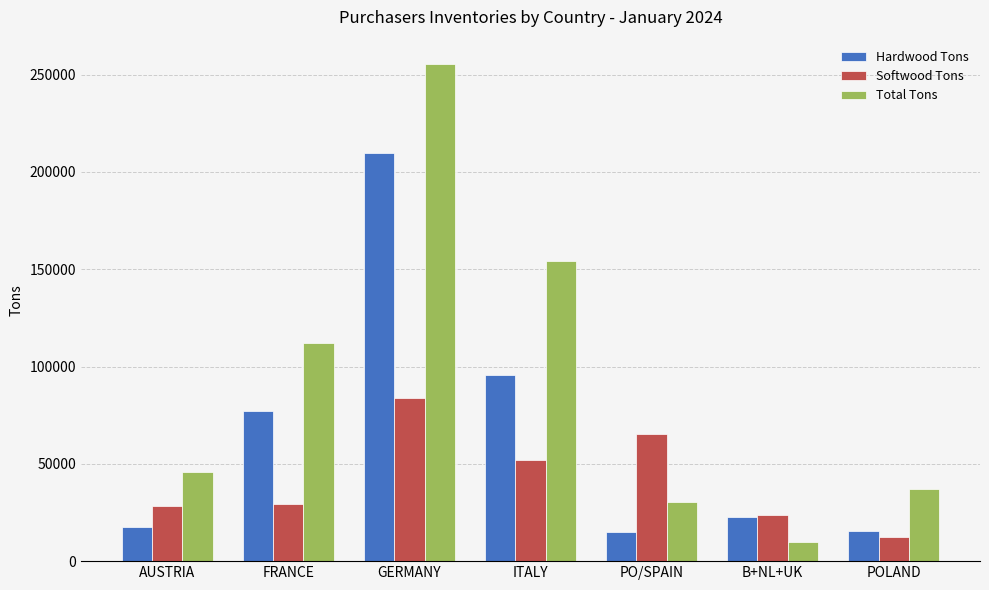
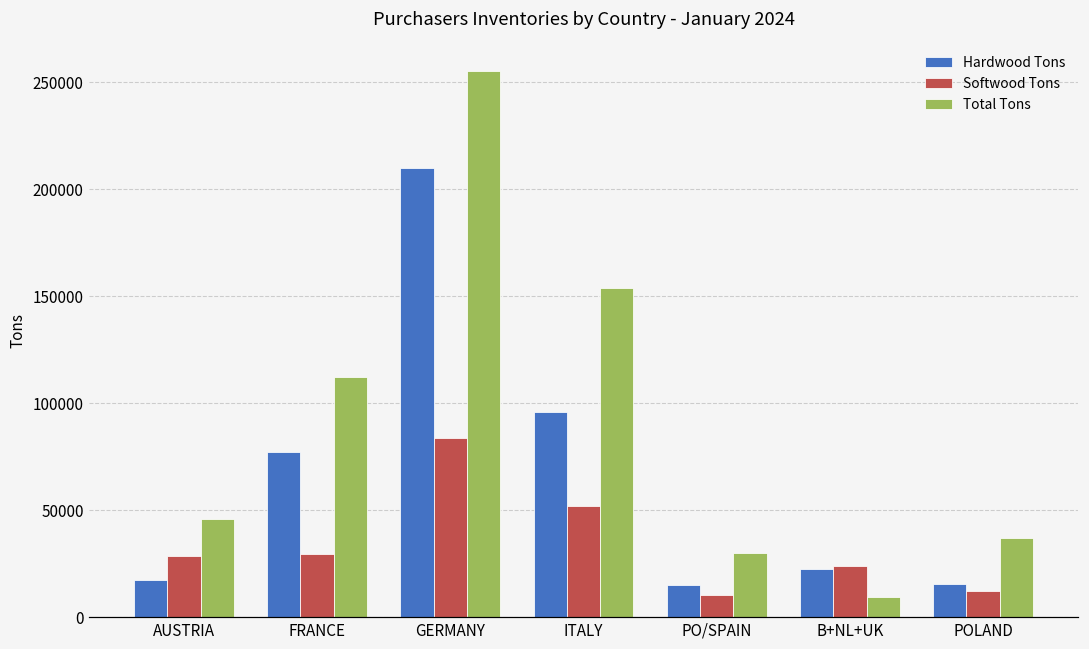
  {
    "Hardwood Tons": {
      "AUSTRIA": 17000,
      "FRANCE": 77000,
      "GERMANY": 210000,
      "ITALY": 96000,
      "PO/SPAIN": 15000,
      "B+NL+UK": 22000,
      "POLAND": 15000
    },
    "Softwood Tons": {
      "AUSTRIA": 29000,
      "FRANCE": 29000,
      "GERMANY": 84000,
      "ITALY": 52000,
-     "PO/SPAIN": 65000,
+     "PO/SPAIN": 10000,
      "B+NL+UK": 24000,
      "POLAND": 12000
    },
    "Total Tons": {
      "AUSTRIA": 46000,
      "FRANCE": 112000,
      "GERMANY": 255000,
      "ITALY": 154000,
      "PO/SPAIN": 30000,
      "B+NL+UK": 10000,
      "POLAND": 37000
    }
  }
